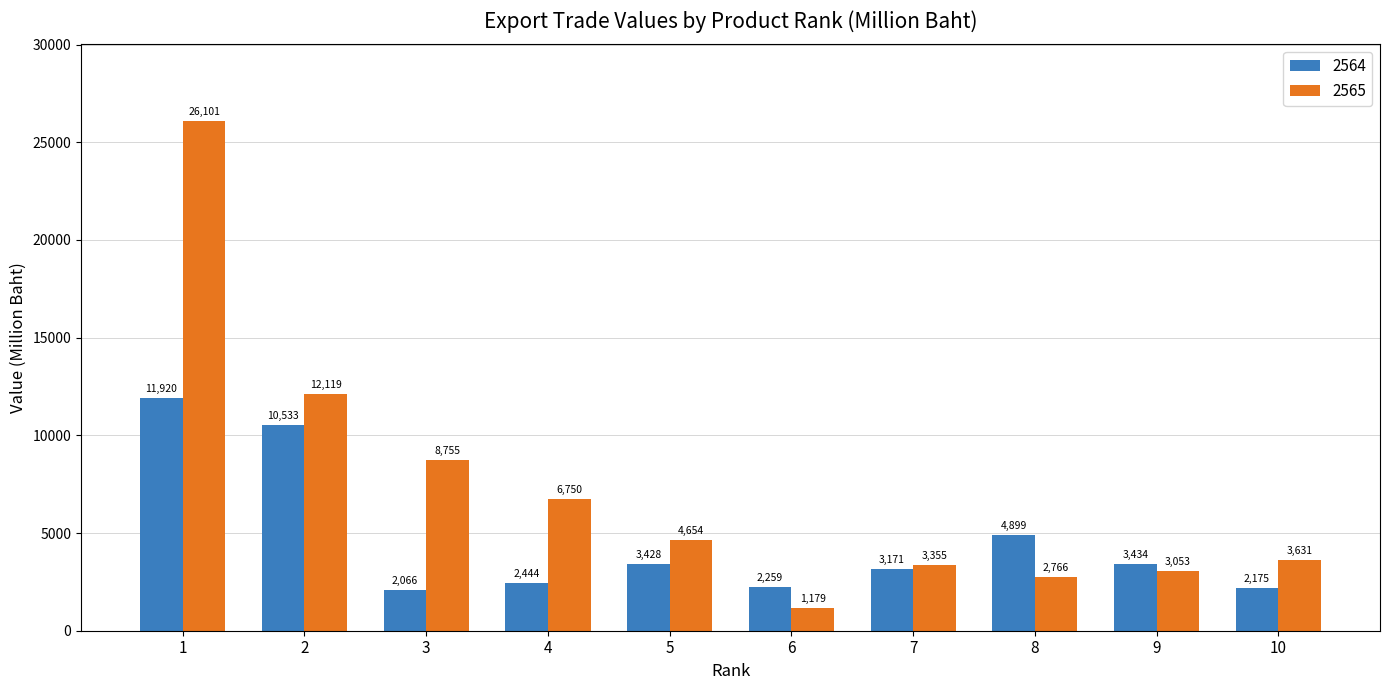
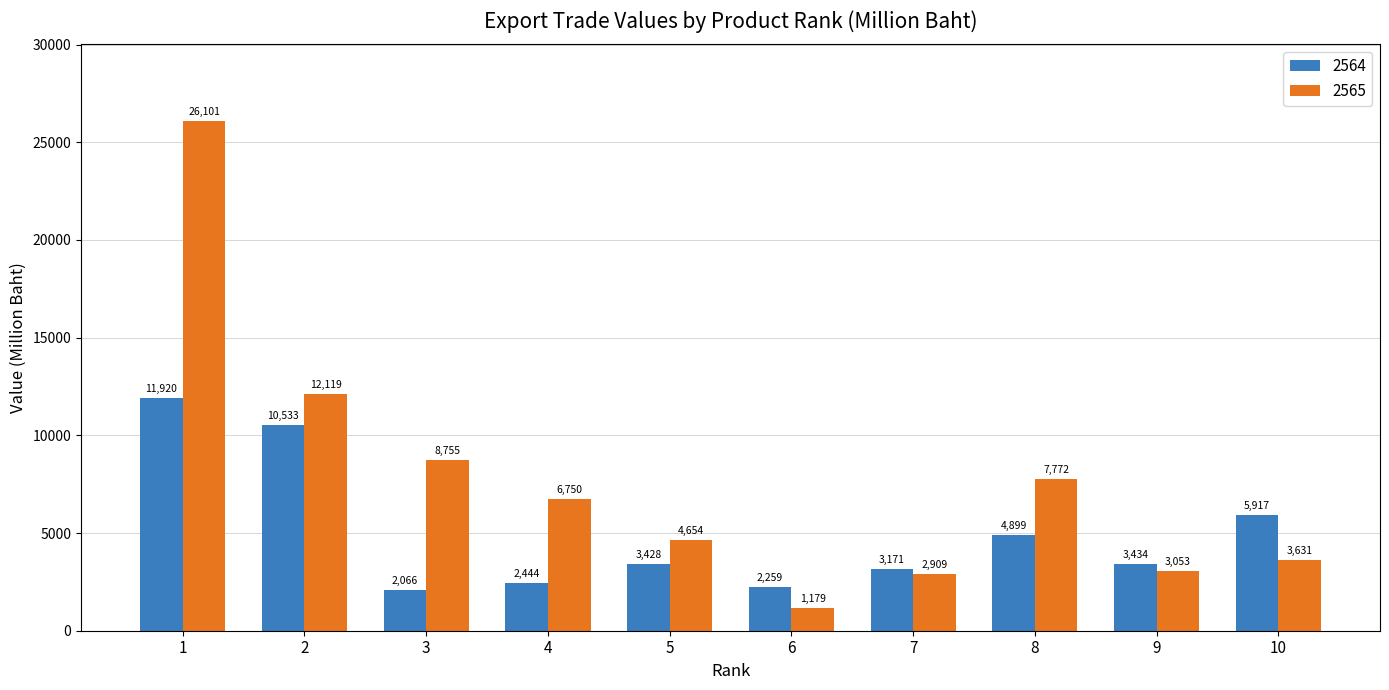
  {
    "2564": {
      "1": "11,920",
      "2": "10,533",
      "3": "2,066",
      "4": "2,444",
      "5": "3,428",
      "6": "2,259",
      "7": "3,171",
      "8": "4,899",
      "9": "3,434",
-     "10": "2,175"
+     "10": "5,917"
    },
    "2565": {
      "1": "26,101",
      "2": "12,119",
      "3": "8,755",
      "4": "6,750",
      "5": "4,654",
      "6": "1,179",
-     "7": "3,355",
-     "8": "2,766",
+     "7": "2,909",
+     "8": "7,772",
      "9": "3,053",
      "10": "3,631"
    }
  }
